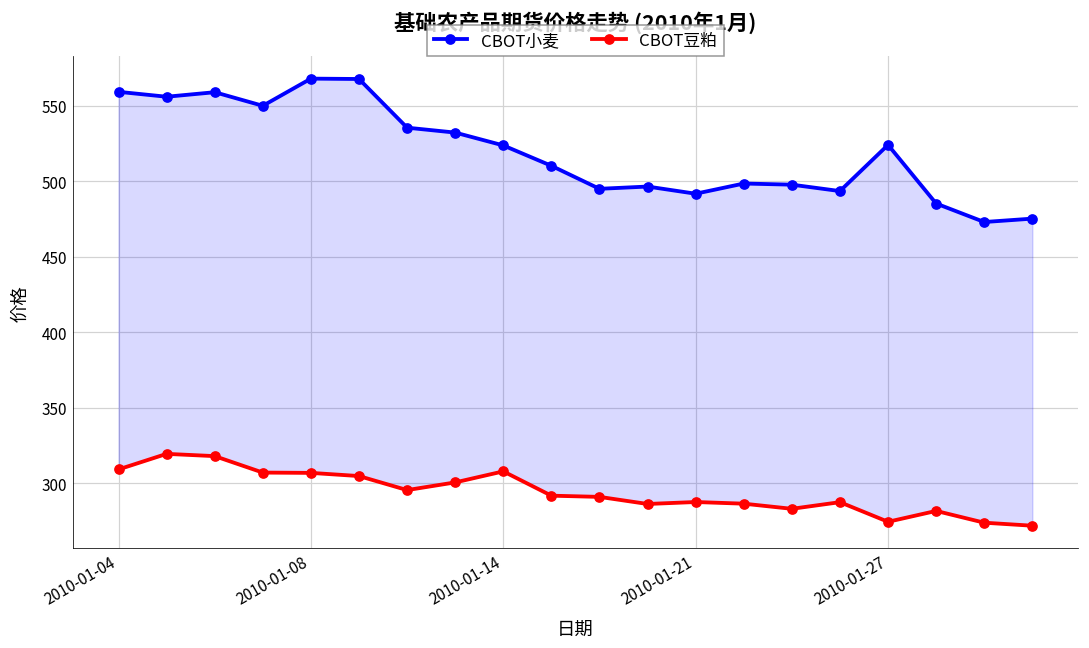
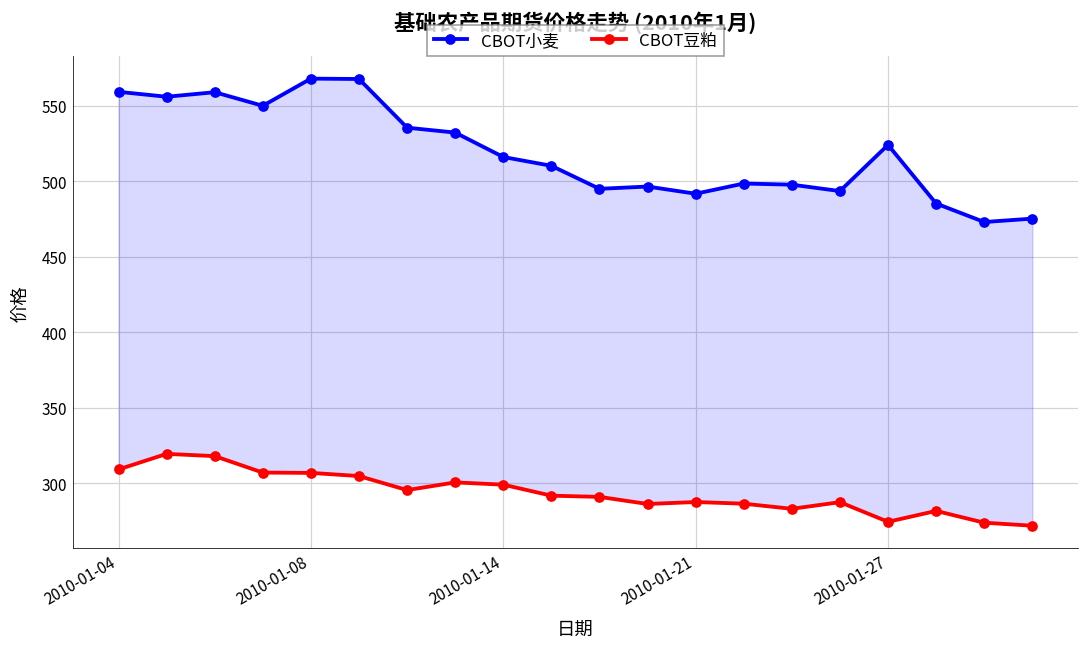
  {
    "CBOT小麦": {
      "2010-01-04": 559,
      "2010-01-08": 568,
-     "2010-01-14": 524,
+     "2010-01-14": 516,
      "2010-01-21": 492,
      "2010-01-27": 524
    },
    "CBOT豆粕": {
      "2010-01-04": 309,
      "2010-01-08": 307,
-     "2010-01-14": 308,
+     "2010-01-14": 299,
      "2010-01-21": 288,
      "2010-01-27": 274
    }
  }
